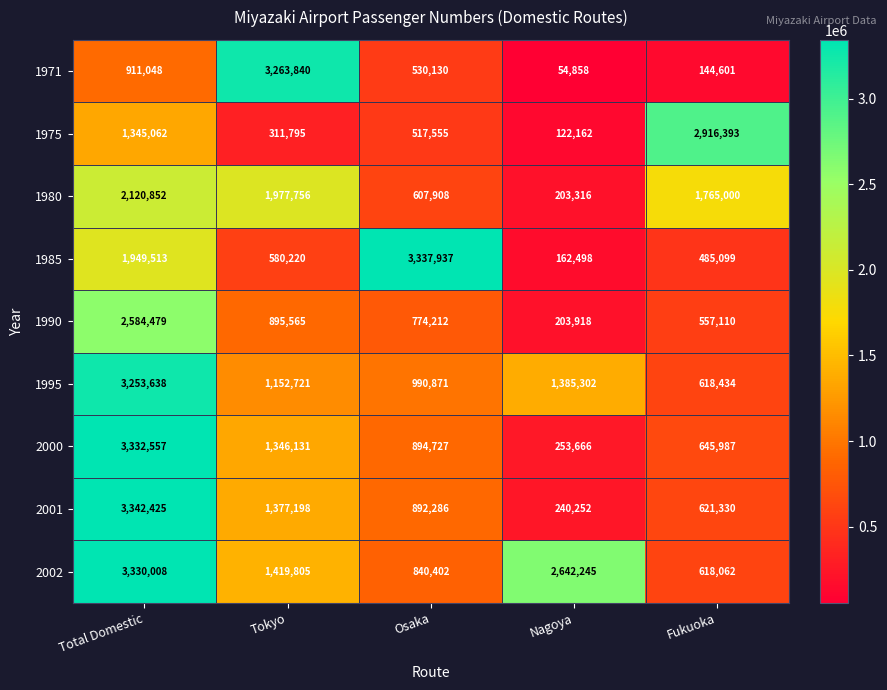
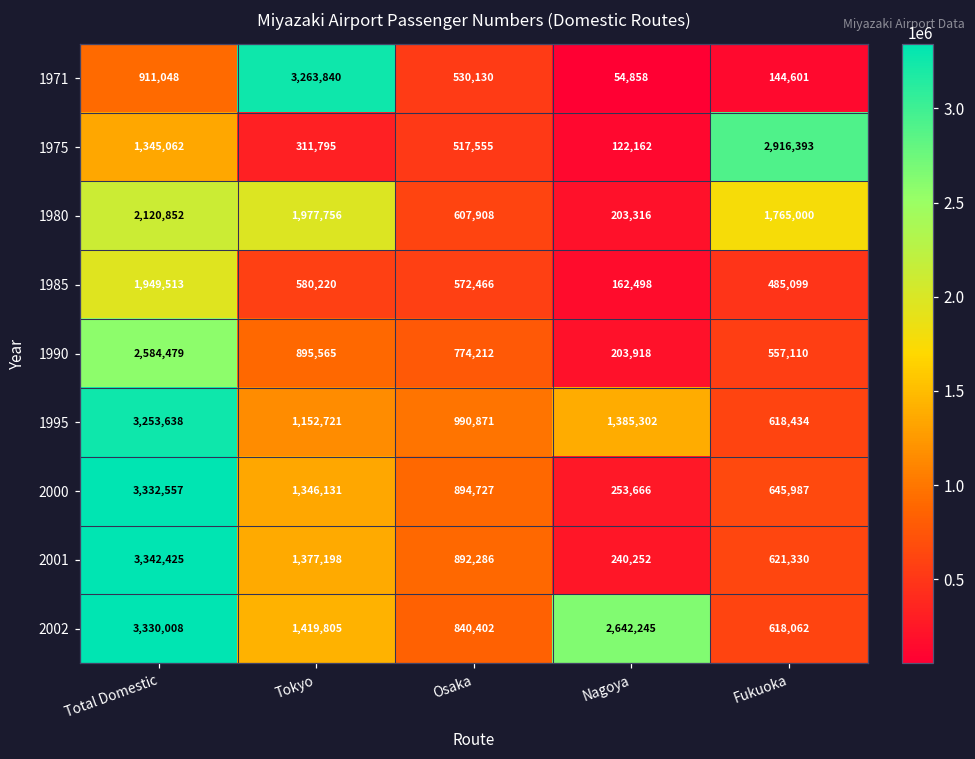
  {
    "1971": {
      "Total Domestic": "911,048",
      "Tokyo": "3,263,840",
      "Osaka": "530,130",
      "Nagoya": "54,858",
      "Fukuoka": "144,601"
    },
    "1975": {
      "Total Domestic": "1,345,062",
      "Tokyo": "311,795",
      "Osaka": "517,555",
      "Nagoya": "122,162",
      "Fukuoka": "2,916,393"
    },
    "1980": {
      "Total Domestic": "2,120,852",
      "Tokyo": "1,977,756",
      "Osaka": "607,908",
      "Nagoya": "203,316",
      "Fukuoka": "1,765,000"
    },
    "1985": {
      "Total Domestic": "1,949,513",
      "Tokyo": "580,220",
-     "Osaka": "3,337,937",
+     "Osaka": "572,466",
      "Nagoya": "162,498",
      "Fukuoka": "485,099"
    },
    "1990": {
      "Total Domestic": "2,584,479",
      "Tokyo": "895,565",
      "Osaka": "774,212",
      "Nagoya": "203,918",
      "Fukuoka": "557,110"
    },
    "1995": {
      "Total Domestic": "3,253,638",
      "Tokyo": "1,152,721",
      "Osaka": "990,871",
      "Nagoya": "1,385,302",
      "Fukuoka": "618,434"
    },
    "2000": {
      "Total Domestic": "3,332,557",
      "Tokyo": "1,346,131",
      "Osaka": "894,727",
      "Nagoya": "253,666",
      "Fukuoka": "645,987"
    },
    "2001": {
      "Total Domestic": "3,342,425",
      "Tokyo": "1,377,198",
      "Osaka": "892,286",
      "Nagoya": "240,252",
      "Fukuoka": "621,330"
    },
    "2002": {
      "Total Domestic": "3,330,008",
      "Tokyo": "1,419,805",
      "Osaka": "840,402",
      "Nagoya": "2,642,245",
      "Fukuoka": "618,062"
    }
  }
